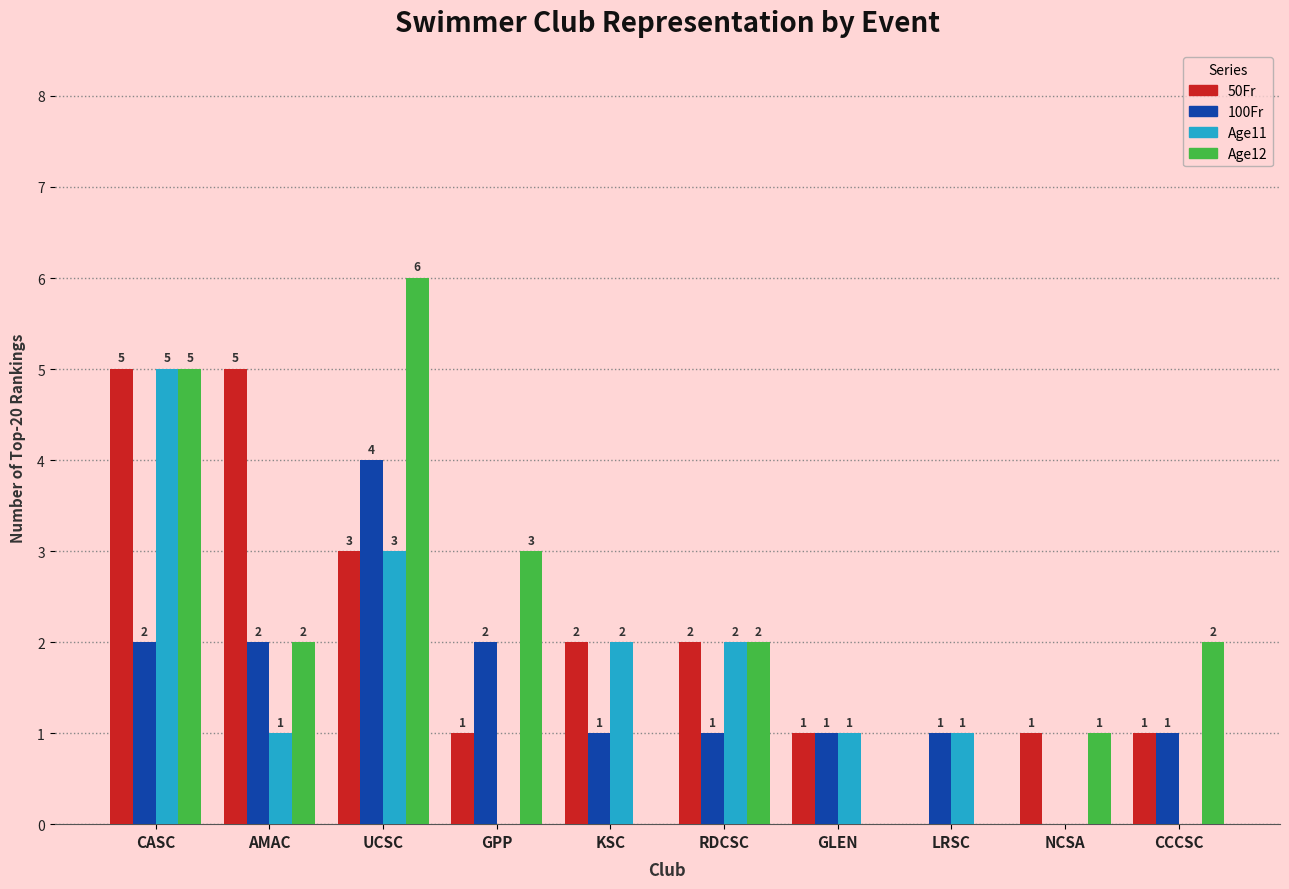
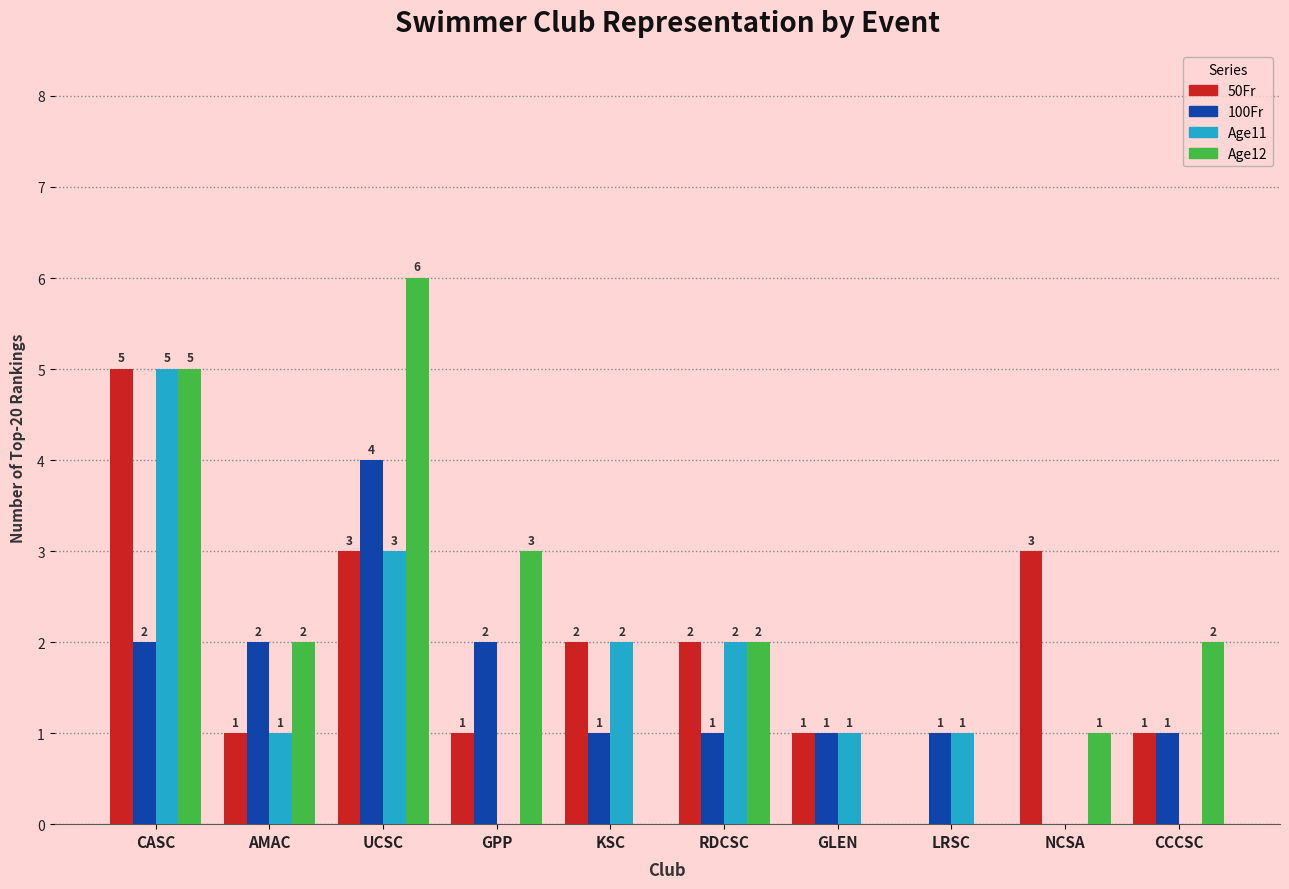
  {
    "50Fr": {
      "CASC": 5,
-     "AMAC": 5,
+     "AMAC": 1,
      "UCSC": 3,
      "GPP": 1,
      "KSC": 2,
      "RDCSC": 2,
      "GLEN": 1,
-     "NCSA": 1,
+     "NCSA": 3,
      "CCCSC": 1
    },
    "100Fr": {
      "CASC": 2,
      "AMAC": 2,
      "UCSC": 4,
      "GPP": 2,
      "KSC": 1,
      "RDCSC": 1,
      "GLEN": 1,
      "LRSC": 1,
      "CCCSC": 1
    },
    "Age11": {
      "CASC": 5,
      "AMAC": 1,
      "UCSC": 3,
      "KSC": 2,
      "RDCSC": 2,
      "GLEN": 1,
      "LRSC": 1
    },
    "Age12": {
      "CASC": 5,
      "AMAC": 2,
      "UCSC": 6,
      "GPP": 3,
      "RDCSC": 2,
      "NCSA": 1,
      "CCCSC": 2
    }
  }
